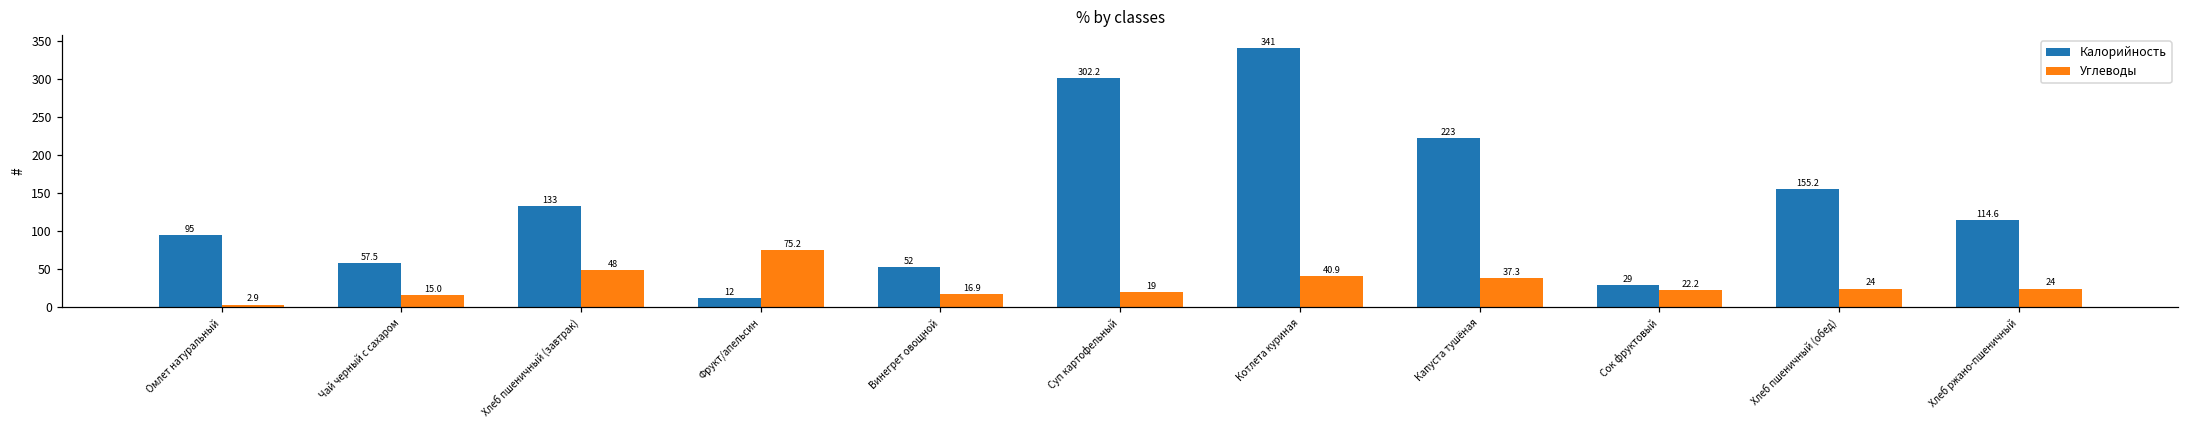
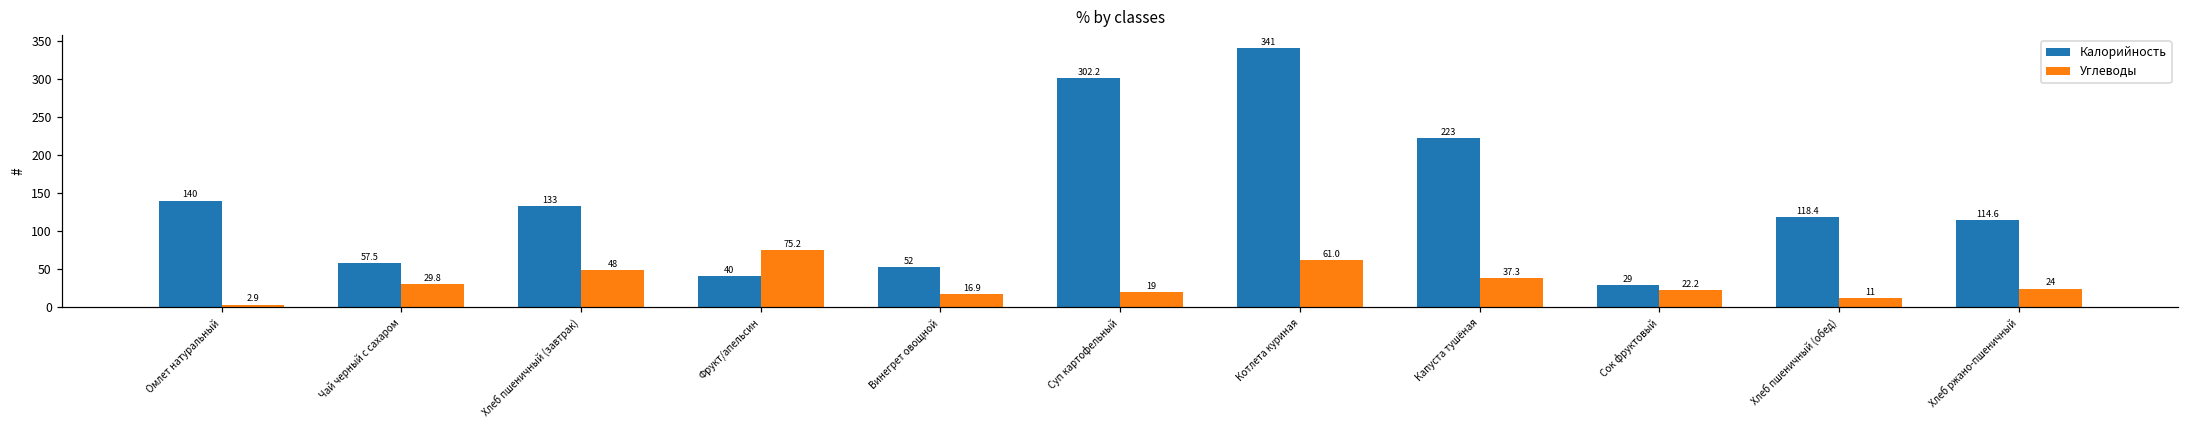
  {
    "Калорийность": {
-     "Омлет натуральный": 95,
+     "Омлет натуральный": 140,
      "Чай черный с сахаром": 57.5,
      "Хлеб пшеничный (завтрак)": 133,
-     "Фрукт/апельсин": 12,
+     "Фрукт/апельсин": 40,
      "Винегрет овощной": 52,
      "Суп картофельный": 302.2,
      "Котлета куриная": 341,
      "Капуста тушёная": 223,
      "Сок фруктовый": 29,
-     "Хлеб пшеничный (обед)": 155.2,
+     "Хлеб пшеничный (обед)": 118.4,
      "Хлеб ржано-пшеничный": 114.6
    },
    "Углеводы": {
      "Омлет натуральный": 2.9,
-     "Чай черный с сахаром": 15.0,
+     "Чай черный с сахаром": 29.8,
      "Хлеб пшеничный (завтрак)": 48,
      "Фрукт/апельсин": 75.2,
      "Винегрет овощной": 16.9,
      "Суп картофельный": 19,
-     "Котлета куриная": 40.9,
+     "Котлета куриная": 61.0,
      "Капуста тушёная": 37.3,
      "Сок фруктовый": 22.2,
-     "Хлеб пшеничный (обед)": 24,
+     "Хлеб пшеничный (обед)": 11,
      "Хлеб ржано-пшеничный": 24
    }
  }
